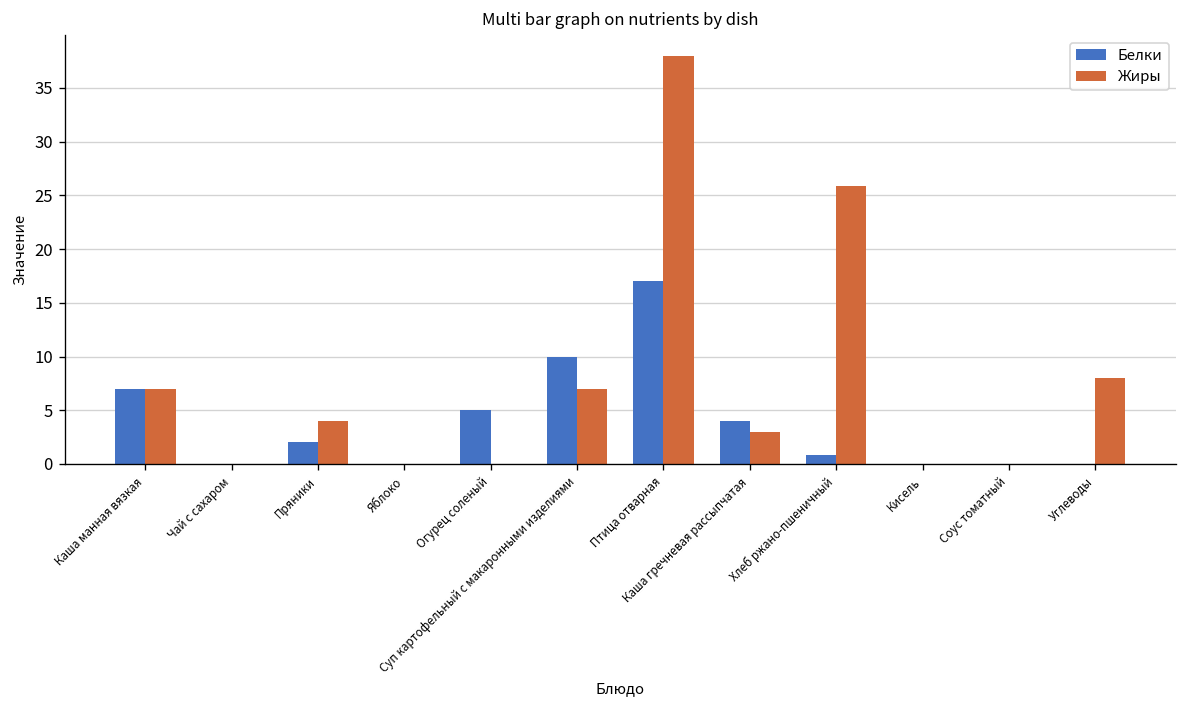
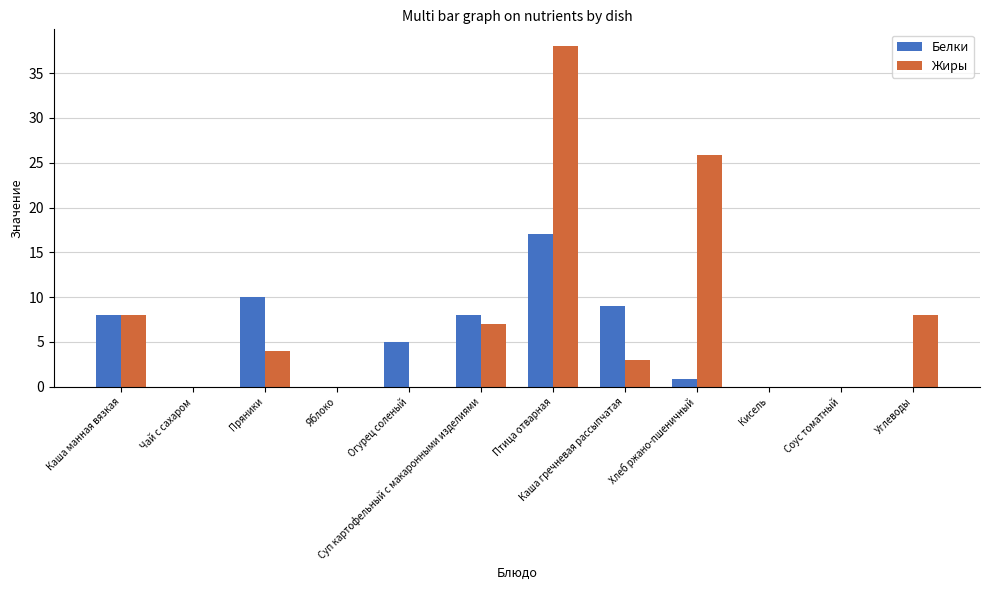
  {
    "Белки": {
-     "Каша манная вязкая": 7,
+     "Каша манная вязкая": 8,
      "Чай с сахаром": 0,
-     "Пряники": 2,
+     "Пряники": 10,
      "Яблоко": 0,
      "Огурец соленый": 5,
-     "Суп картофельный с макаронными изделиями": 10,
+     "Суп картофельный с макаронными изделиями": 8,
      "Птица отварная": 17,
-     "Каша гречневая рассыпчатая": 4,
+     "Каша гречневая рассыпчатая": 9,
      "Хлеб ржано-пшеничный": 1,
      "Кисель": 0,
      "Соус томатный": 0,
      "Углеводы": 0
    },
    "Жиры": {
-     "Каша манная вязкая": 7,
+     "Каша манная вязкая": 8,
      "Чай с сахаром": 0,
      "Пряники": 4,
      "Яблоко": 0,
      "Огурец соленый": 0,
      "Суп картофельный с макаронными изделиями": 7,
      "Птица отварная": 38,
      "Каша гречневая рассыпчатая": 3,
      "Хлеб ржано-пшеничный": 26,
      "Кисель": 0,
      "Соус томатный": 0,
      "Углеводы": 8
    }
  }
